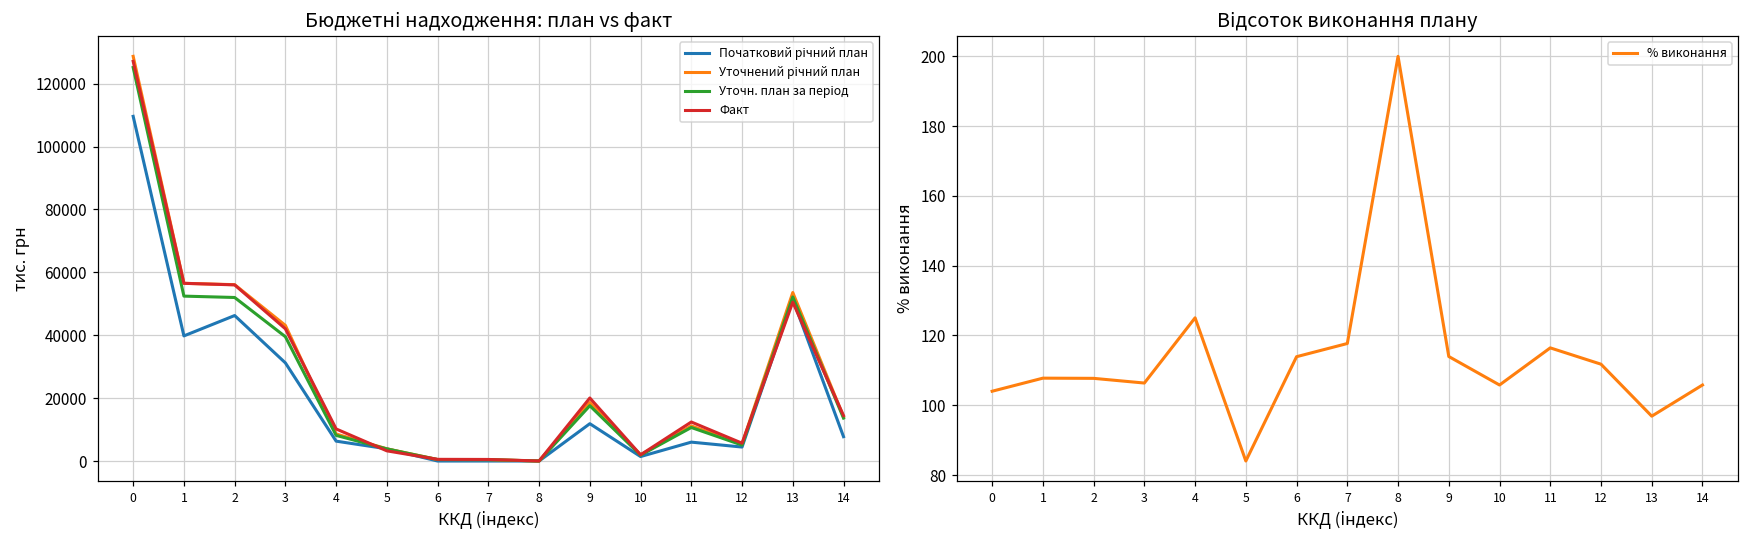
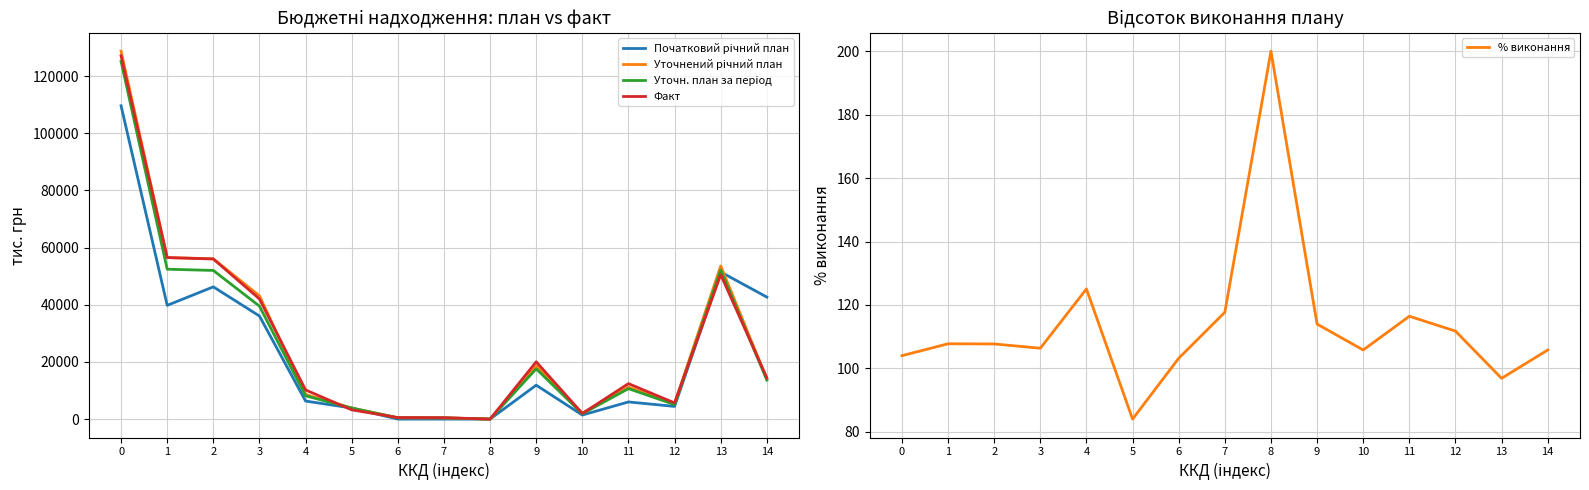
  {
    "Бюджетні надходження: план vs факт": {
      "Початковий річний план": {
        "0": 110000,
        "1": 40000,
        "2": 46000,
-       "3": 31000,
+       "3": 36000,
        "4": 6000,
        "9": 12000,
        "11": 6000,
-       "14": 8000
+       "14": 43000
      },
      "Уточнений річний план": {
        "0": 129000,
        "3": 43000,
        "9": 19000,
        "13": 54000
      },
      "Уточн. план за період": {
        "0": 125000,
        "1": 52000,
        "2": 52000,
        "3": 40000,
        "9": 18000
      },
      "Факт": {
        "0": 127000,
        "3": 42000,
        "4": 10000,
        "9": 20000,
        "11": 12000,
        "13": 51000
      }
    },
    "Відсоток виконання плану": {
      "0": 104,
      "1": 108,
      "2": 108,
      "3": 106,
      "4": 125,
      "5": 84,
-     "6": 114,
+     "6": 103,
      "7": 118,
      "8": 200,
      "9": 114,
      "10": 106,
      "11": 116,
      "12": 112,
      "13": 97,
      "14": 106
    }
  }
